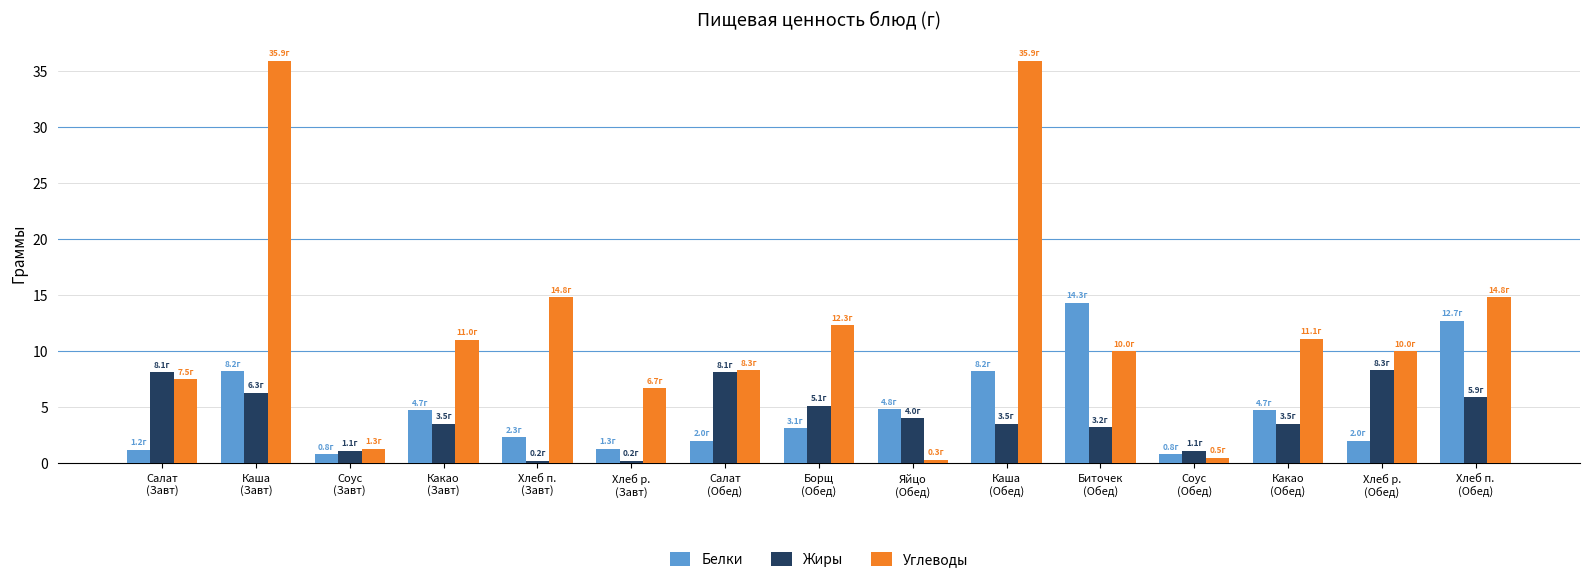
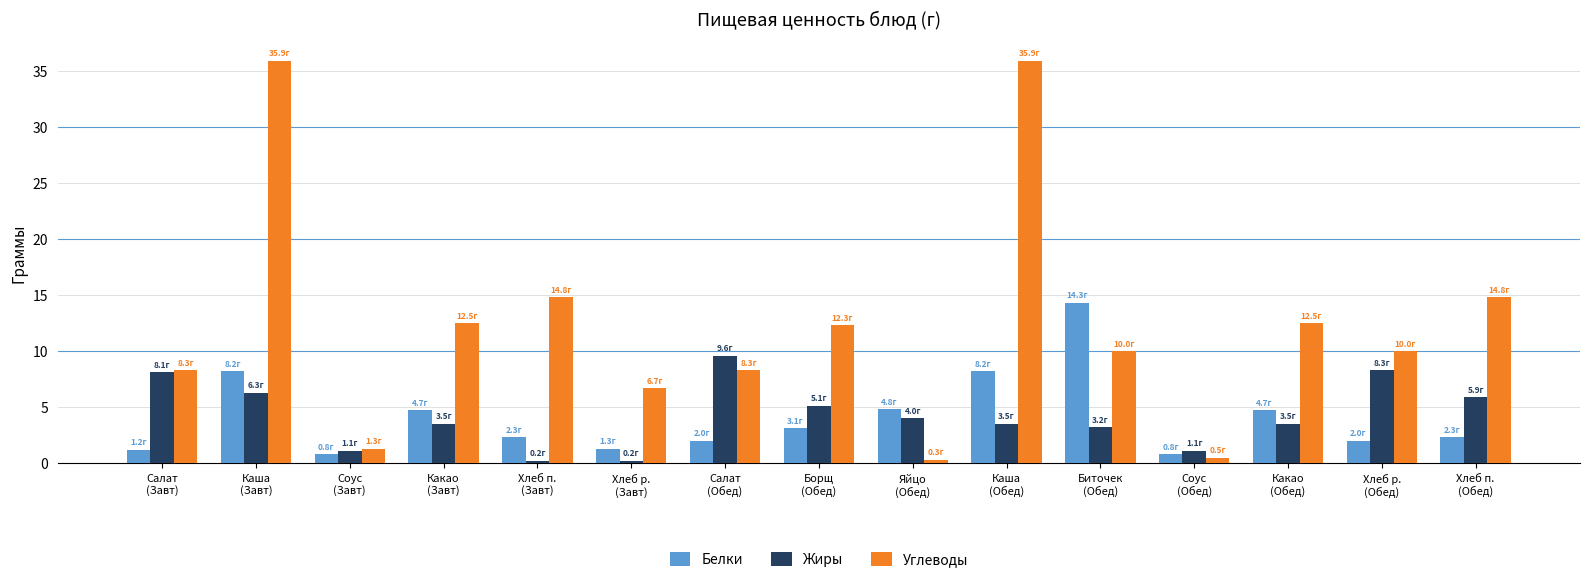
  {
    "Белки": {
      "Салат (Завт)": "1.2г",
      "Каша (Завт)": "8.2г",
      "Соус (Завт)": "0.8г",
      "Какао (Завт)": "4.7г",
      "Хлеб п. (Завт)": "2.3г",
      "Хлеб р. (Завт)": "1.3г",
      "Салат (Обед)": "2.0г",
      "Борщ (Обед)": "3.1г",
      "Яйцо (Обед)": "4.8г",
      "Каша (Обед)": "8.2г",
      "Биточек (Обед)": "14.3г",
      "Соус (Обед)": "0.8г",
      "Какао (Обед)": "4.7г",
      "Хлеб р. (Обед)": "2.0г",
-     "Хлеб п. (Обед)": "12.7г"
+     "Хлеб п. (Обед)": "2.3г"
    },
    "Жиры": {
      "Салат (Завт)": "8.1г",
      "Каша (Завт)": "6.3г",
      "Соус (Завт)": "1.1г",
      "Какао (Завт)": "3.5г",
      "Хлеб п. (Завт)": "0.2г",
      "Хлеб р. (Завт)": "0.2г",
-     "Салат (Обед)": "8.1г",
+     "Салат (Обед)": "9.6г",
      "Борщ (Обед)": "5.1г",
      "Яйцо (Обед)": "4.0г",
      "Каша (Обед)": "3.5г",
      "Биточек (Обед)": "3.2г",
      "Соус (Обед)": "1.1г",
      "Какао (Обед)": "3.5г",
      "Хлеб р. (Обед)": "8.3г",
      "Хлеб п. (Обед)": "5.9г"
    },
    "Углеводы": {
-     "Салат (Завт)": "7.5г",
+     "Салат (Завт)": "8.3г",
      "Каша (Завт)": "35.9г",
      "Соус (Завт)": "1.3г",
-     "Какао (Завт)": "11.0г",
+     "Какао (Завт)": "12.5г",
      "Хлеб п. (Завт)": "14.8г",
      "Хлеб р. (Завт)": "6.7г",
      "Салат (Обед)": "8.3г",
      "Борщ (Обед)": "12.3г",
      "Яйцо (Обед)": "0.3г",
      "Каша (Обед)": "35.9г",
      "Биточек (Обед)": "10.0г",
      "Соус (Обед)": "0.5г",
-     "Какао (Обед)": "11.1г",
+     "Какао (Обед)": "12.5г",
      "Хлеб р. (Обед)": "10.0г",
      "Хлеб п. (Обед)": "14.8г"
    }
  }
